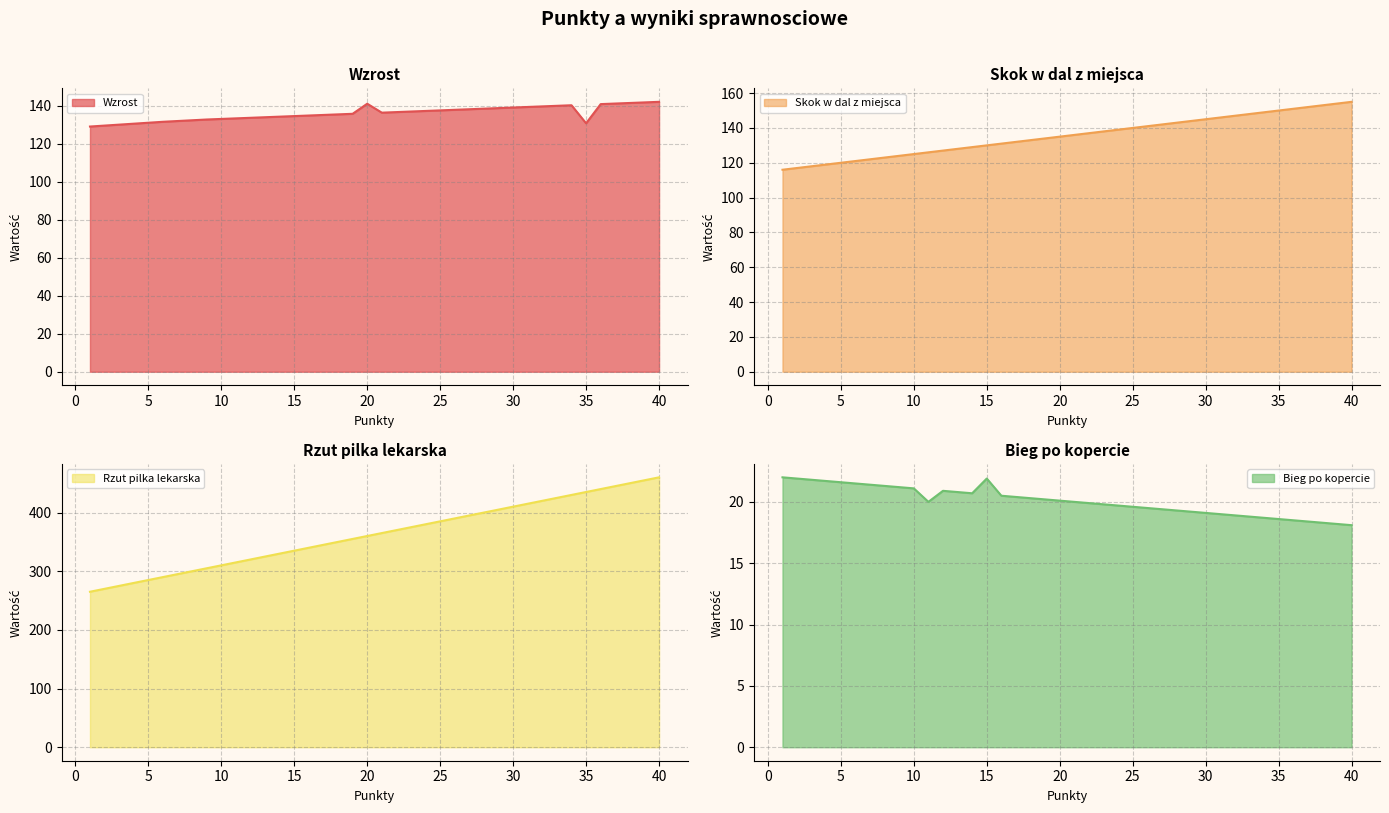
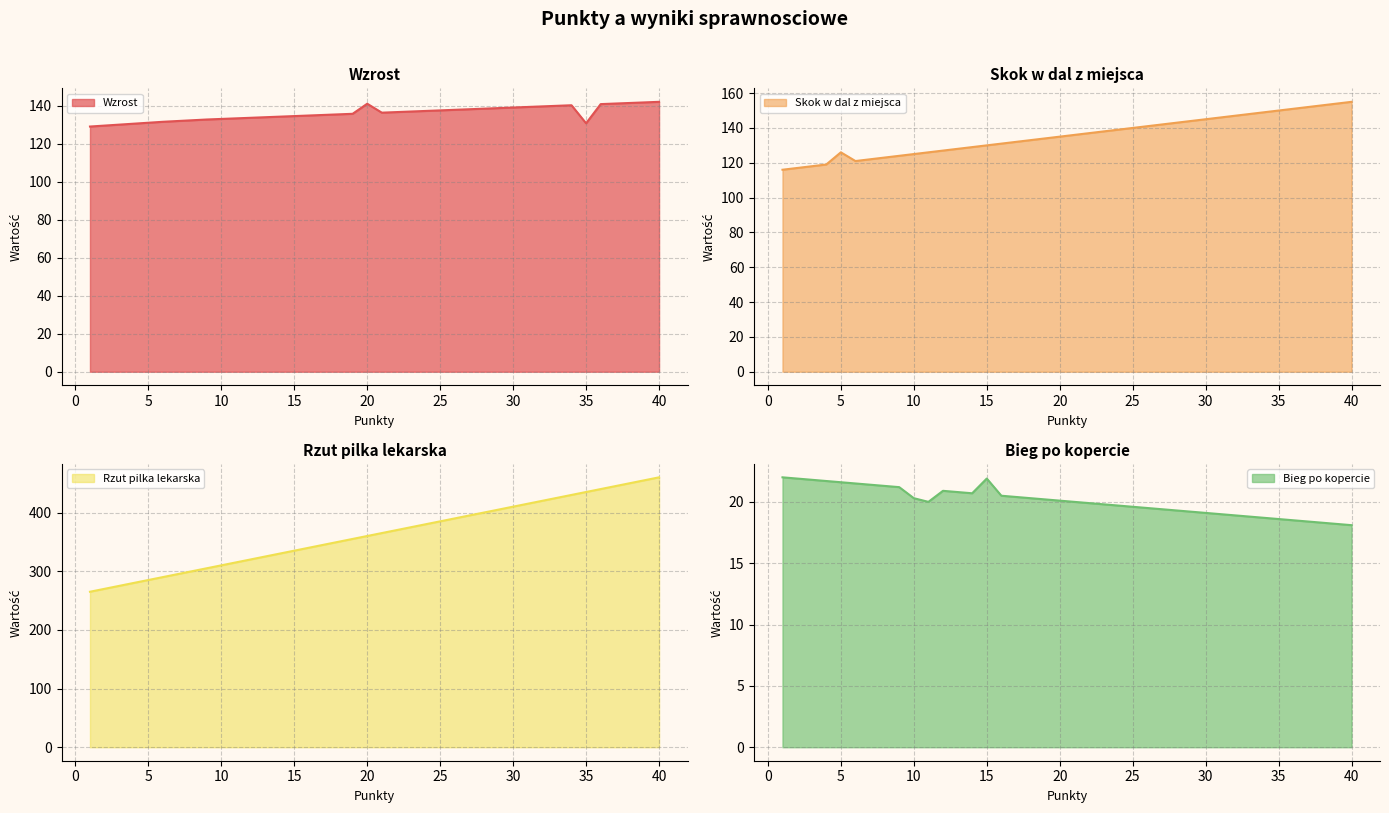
  {
    "Wzrost": {
      "5": 131,
      "10": 133,
      "15": 135,
      "20": 141,
      "25": 138,
      "30": 139,
      "35": 131,
      "40": 142
    },
    "Skok w dal z miejsca": {
-     "5": 120,
+     "5": 126,
      "10": 125,
      "15": 130,
      "20": 135,
      "25": 140,
      "30": 145,
      "35": 150,
      "40": 155
    },
    "Rzut pilka lekarska": {
      "5": 290,
      "10": 310,
      "15": 340,
      "20": 360,
      "25": 390,
      "30": 410,
      "35": 440,
      "40": 460
    },
    "Bieg po kopercie": {
      "5": 21.6,
-     "10": 21.1,
+     "10": 20.3,
      "15": 21.9,
      "20": 20.1,
      "25": 19.6,
      "30": 19.1,
      "35": 18.6,
      "40": 18.1
    }
  }
